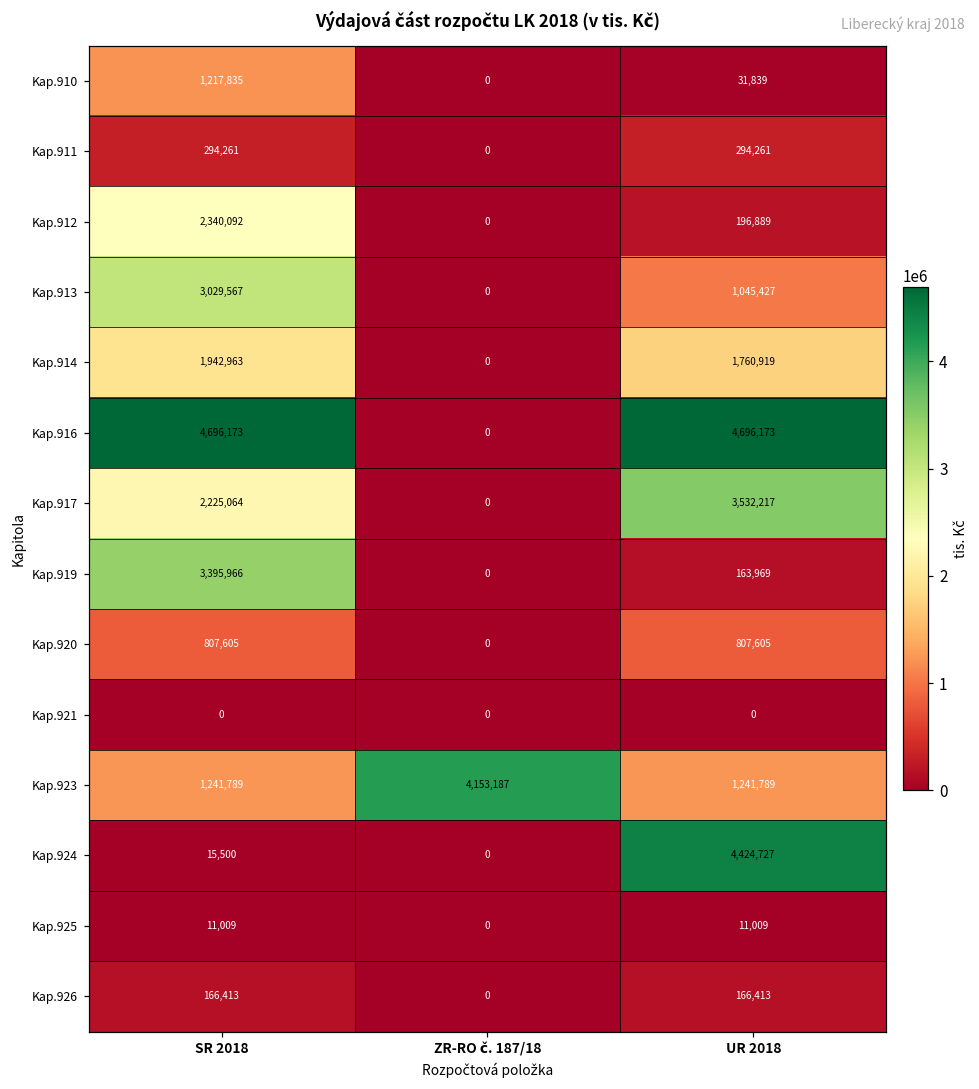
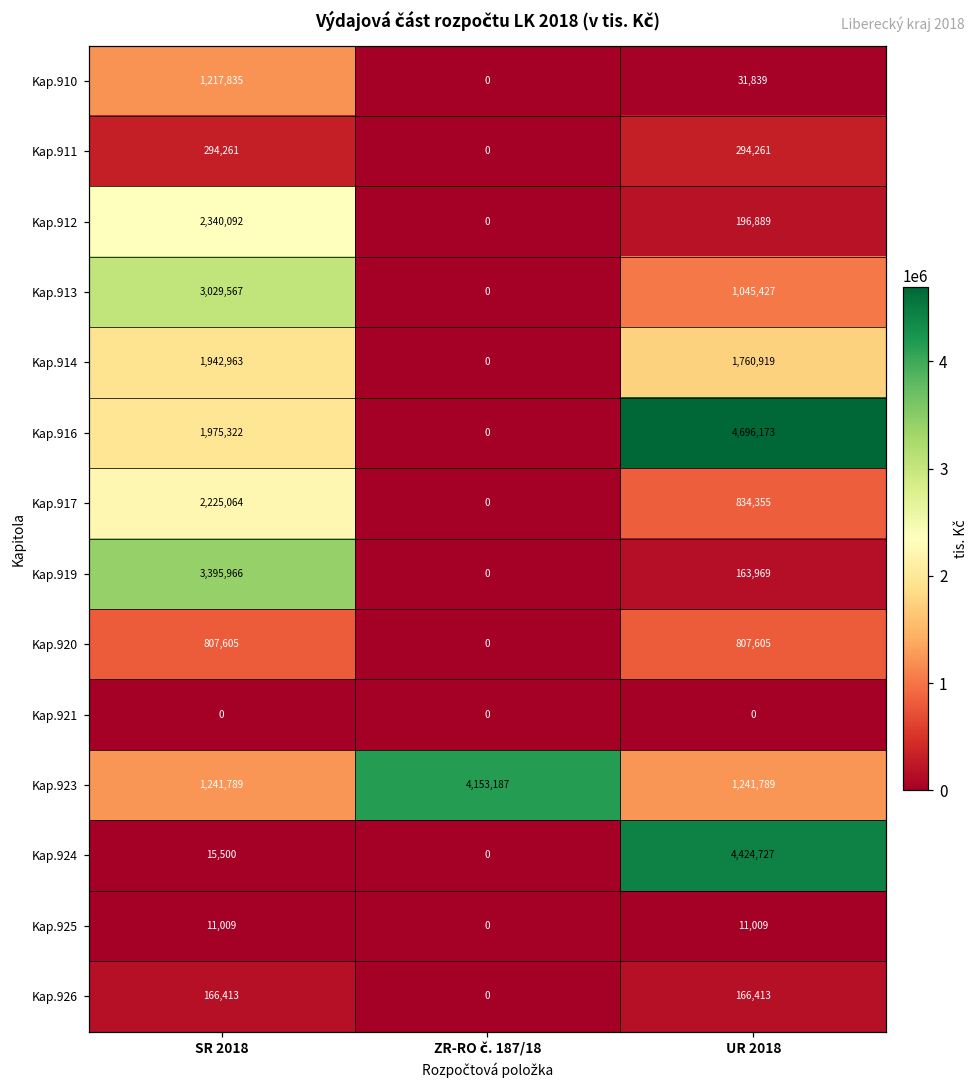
  {
    "Kap.910": {
      "SR 2018": "1,217,835",
      "ZR-RO č. 187/18": "0",
      "UR 2018": "31,839"
    },
    "Kap.911": {
      "SR 2018": "294,261",
      "ZR-RO č. 187/18": "0",
      "UR 2018": "294,261"
    },
    "Kap.912": {
      "SR 2018": "2,340,092",
      "ZR-RO č. 187/18": "0",
      "UR 2018": "196,889"
    },
    "Kap.913": {
      "SR 2018": "3,029,567",
      "ZR-RO č. 187/18": "0",
      "UR 2018": "1,045,427"
    },
    "Kap.914": {
      "SR 2018": "1,942,963",
      "ZR-RO č. 187/18": "0",
      "UR 2018": "1,760,919"
    },
    "Kap.916": {
-     "SR 2018": "4,696,173",
+     "SR 2018": "1,975,322",
      "ZR-RO č. 187/18": "0",
      "UR 2018": "4,696,173"
    },
    "Kap.917": {
      "SR 2018": "2,225,064",
      "ZR-RO č. 187/18": "0",
-     "UR 2018": "3,532,217"
+     "UR 2018": "834,355"
    },
    "Kap.919": {
      "SR 2018": "3,395,966",
      "ZR-RO č. 187/18": "0",
      "UR 2018": "163,969"
    },
    "Kap.920": {
      "SR 2018": "807,605",
      "ZR-RO č. 187/18": "0",
      "UR 2018": "807,605"
    },
    "Kap.921": {
      "SR 2018": "0",
      "ZR-RO č. 187/18": "0",
      "UR 2018": "0"
    },
    "Kap.923": {
      "SR 2018": "1,241,789",
      "ZR-RO č. 187/18": "4,153,187",
      "UR 2018": "1,241,789"
    },
    "Kap.924": {
      "SR 2018": "15,500",
      "ZR-RO č. 187/18": "0",
      "UR 2018": "4,424,727"
    },
    "Kap.925": {
      "SR 2018": "11,009",
      "ZR-RO č. 187/18": "0",
      "UR 2018": "11,009"
    },
    "Kap.926": {
      "SR 2018": "166,413",
      "ZR-RO č. 187/18": "0",
      "UR 2018": "166,413"
    }
  }
